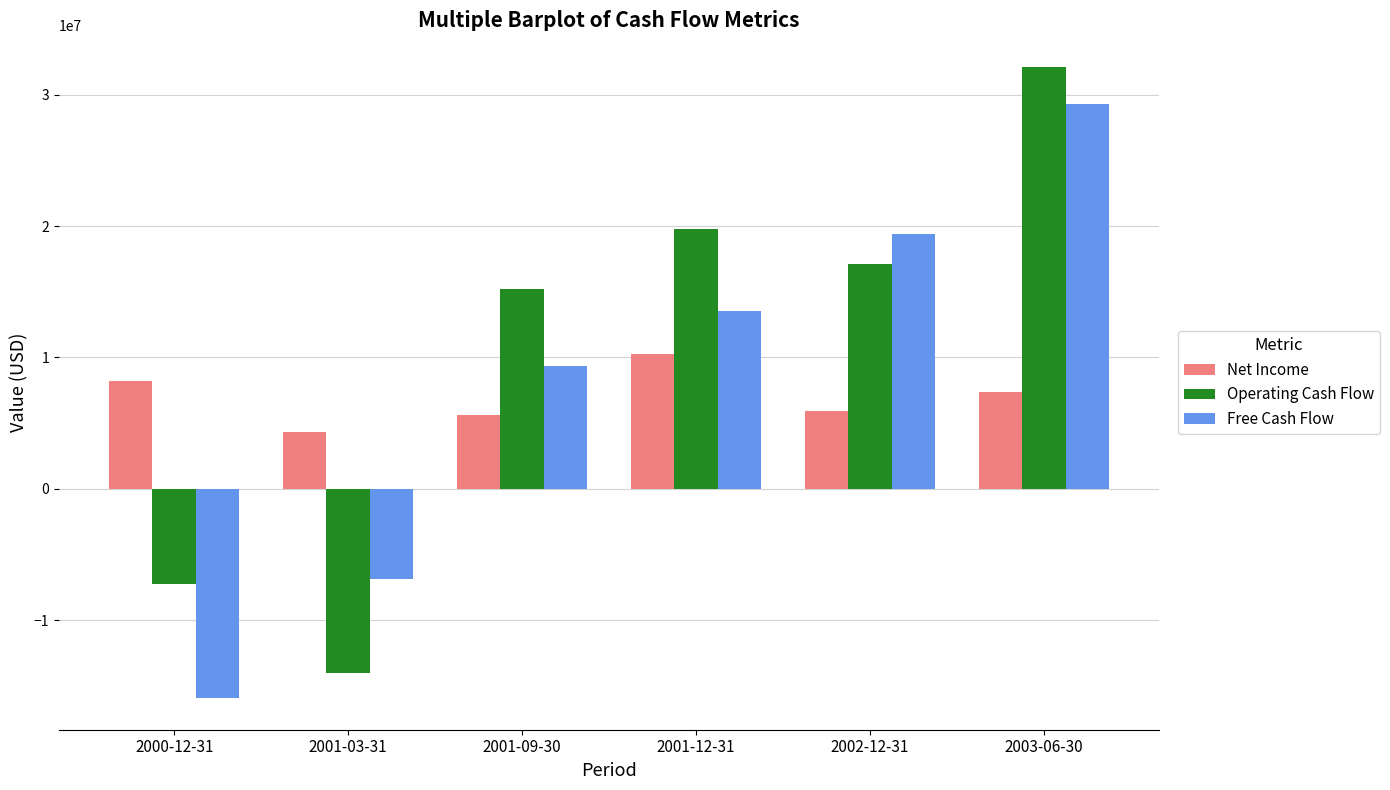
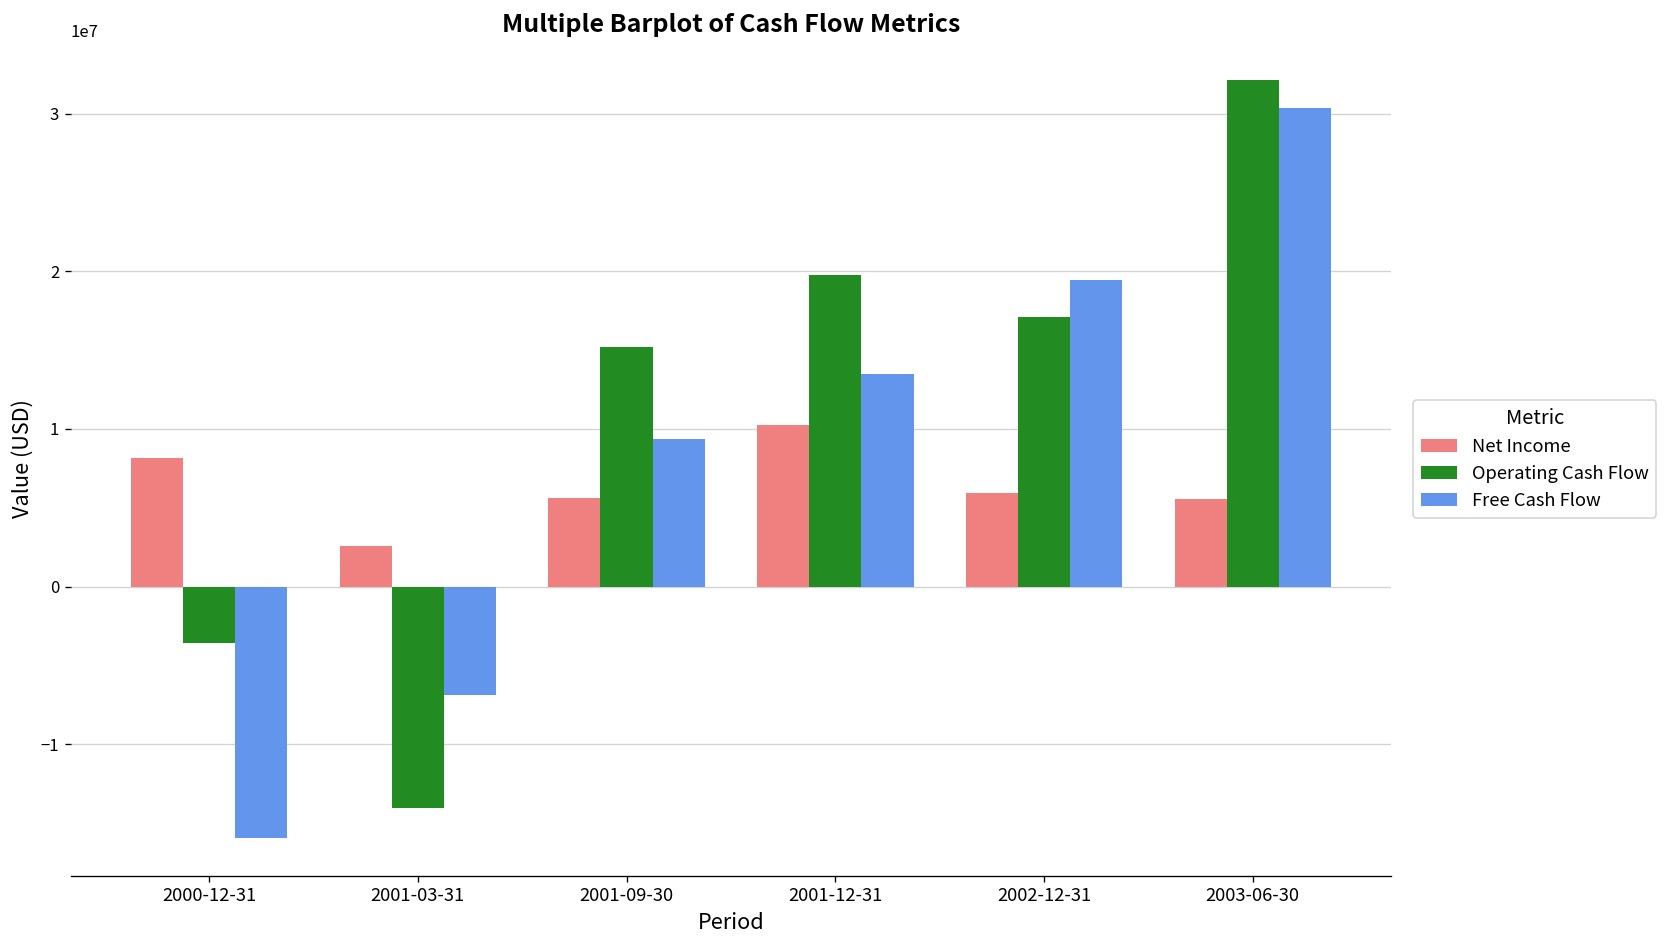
  {
    "Net Income": {
      "2000-12-31": 8200000,
-     "2001-03-31": 4300000,
+     "2001-03-31": 2600000,
      "2001-09-30": 5600000,
      "2001-12-31": 10200000,
      "2002-12-31": 5900000,
-     "2003-06-30": 7400000
+     "2003-06-30": 5500000
    },
    "Operating Cash Flow": {
-     "2000-12-31": -7200000,
+     "2000-12-31": -3600000,
      "2001-03-31": -14000000,
      "2001-09-30": 15200000,
      "2001-12-31": 19800000,
      "2002-12-31": 17100000,
      "2003-06-30": 32100000
    },
    "Free Cash Flow": {
      "2000-12-31": -15900000,
      "2001-03-31": -6900000,
      "2001-09-30": 9300000,
      "2001-12-31": 13500000,
      "2002-12-31": 19400000,
-     "2003-06-30": 29300000
+     "2003-06-30": 30400000
    }
  }
